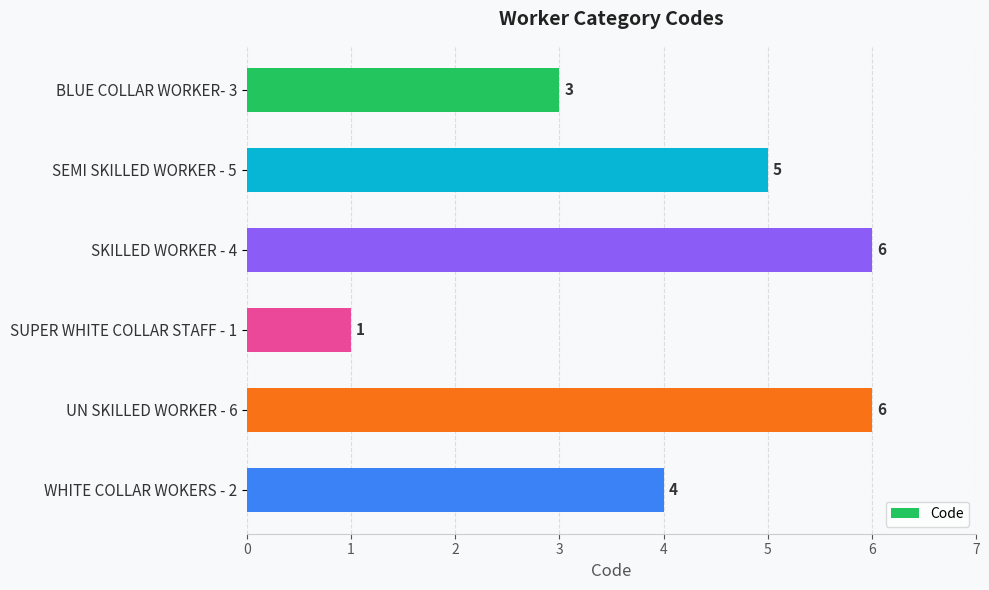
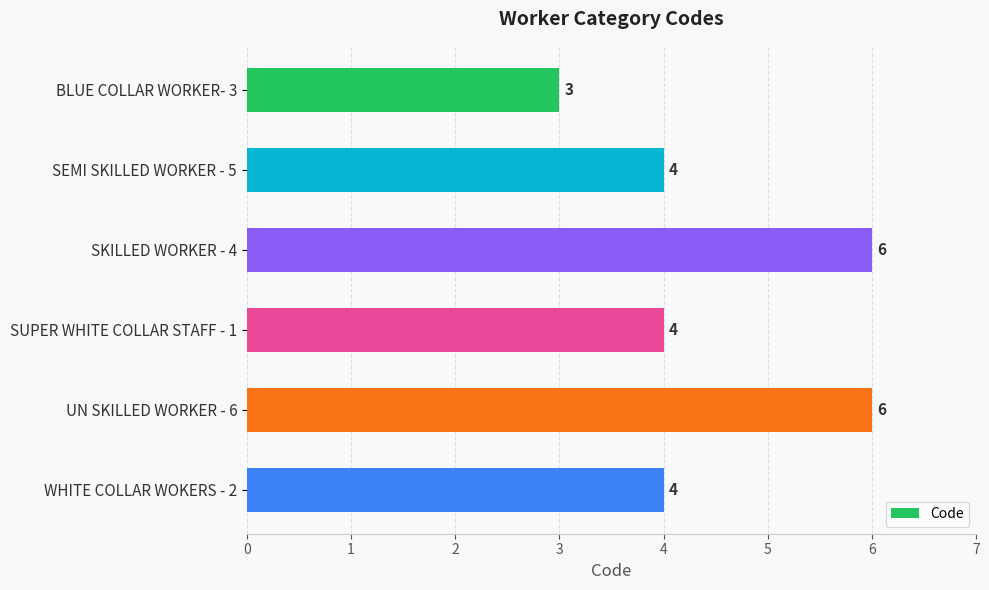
  {
    "BLUE COLLAR WORKER- 3": 3,
-   "SEMI SKILLED WORKER - 5": 5,
+   "SEMI SKILLED WORKER - 5": 4,
    "SKILLED WORKER - 4": 6,
-   "SUPER WHITE COLLAR STAFF - 1": 1,
+   "SUPER WHITE COLLAR STAFF - 1": 4,
    "UN SKILLED WORKER - 6": 6,
    "WHITE COLLAR WOKERS - 2": 4
  }
